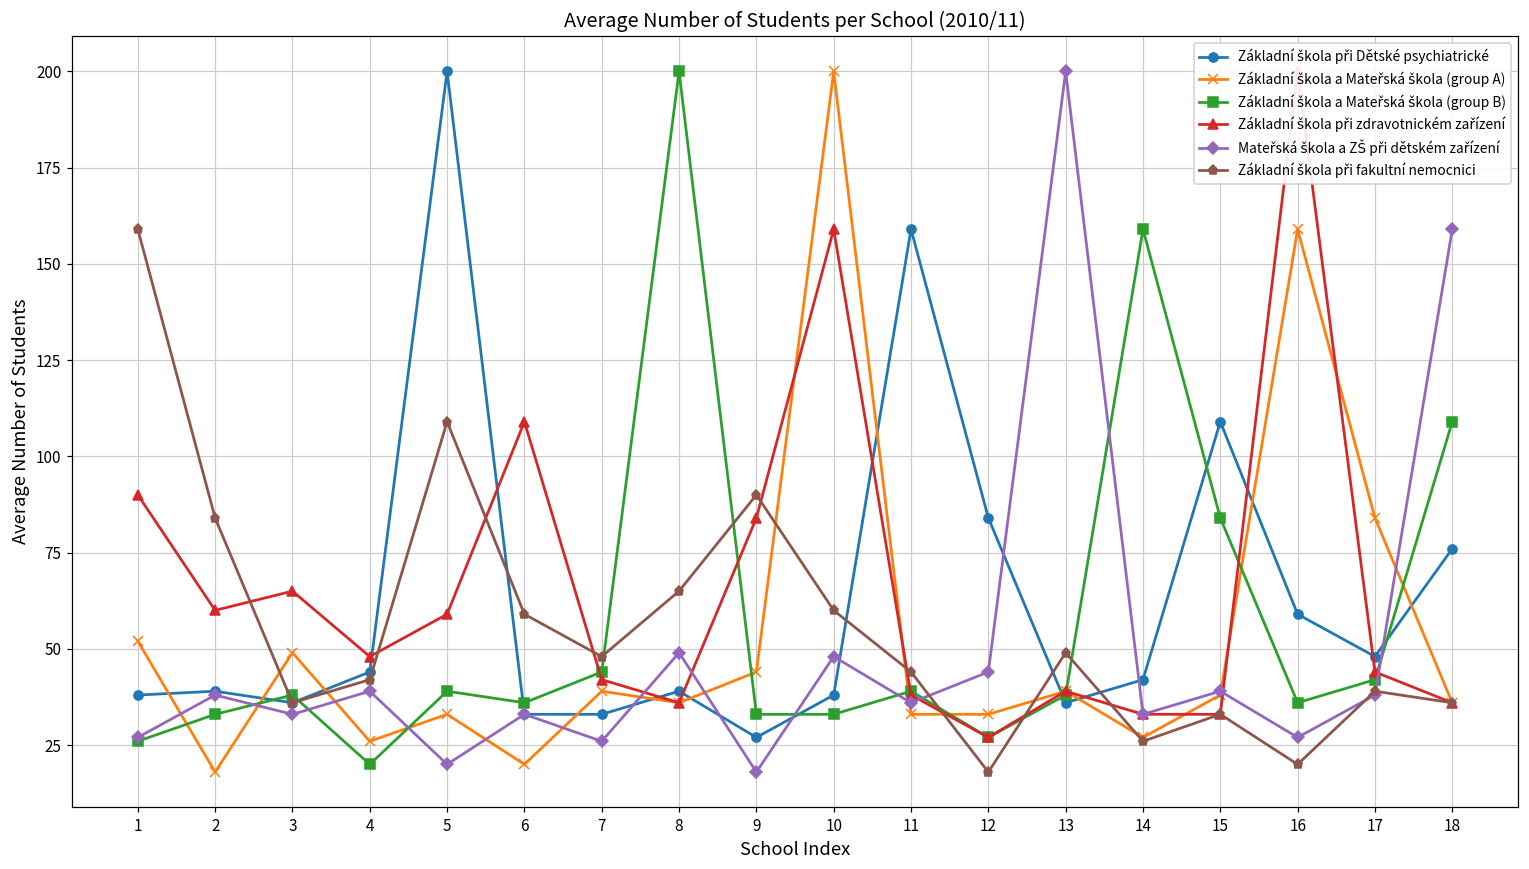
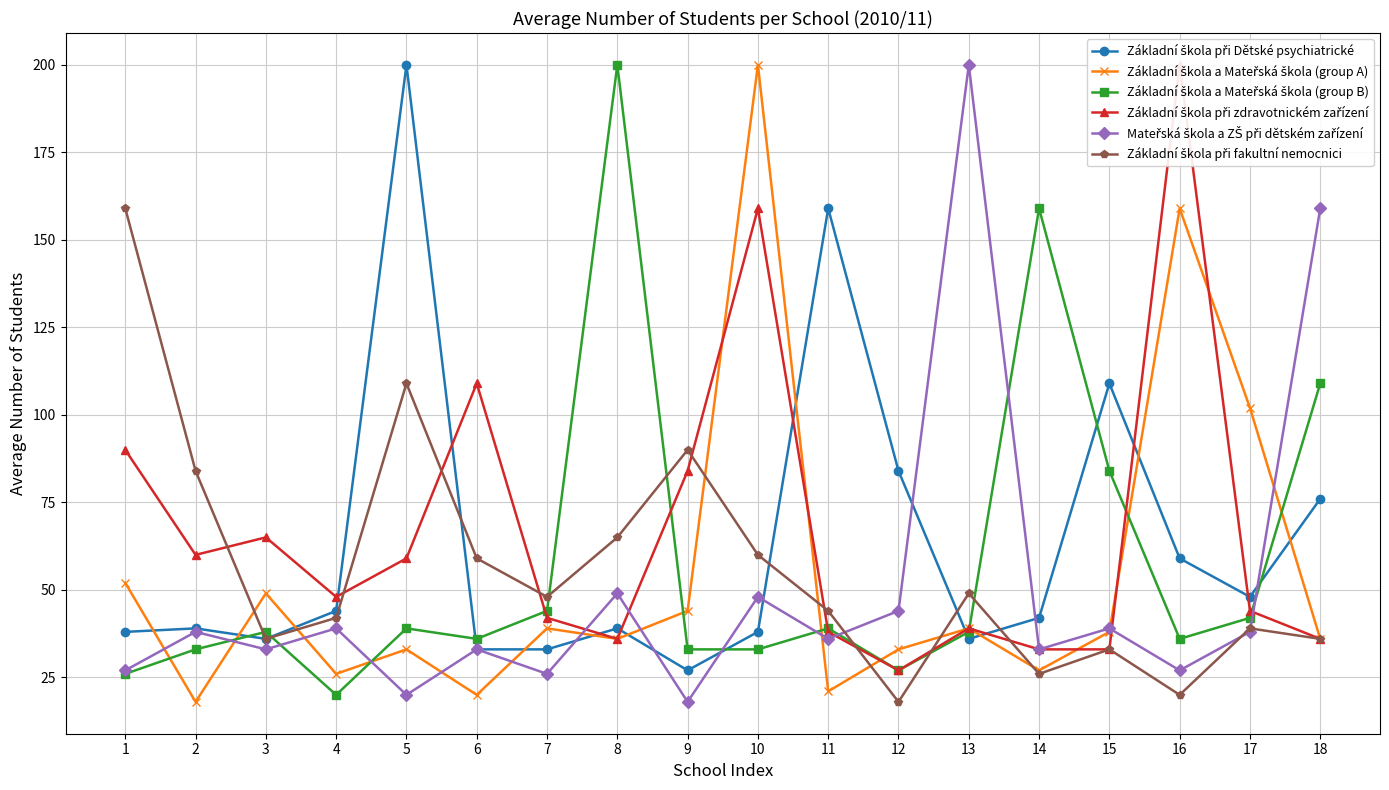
  {
    "Základní škola při Dětské psychiatrické": {
      "1": 38,
      "2": 39,
      "4": 44,
      "5": 200,
      "7": 33,
      "8": 39,
      "9": 27,
      "10": 38,
      "11": 159,
      "12": 84,
      "13": 36,
      "14": 42,
      "15": 109,
      "16": 59,
      "17": 48,
      "18": 76
    },
    "Základní škola a Mateřská škola (group A)": {
      "1": 52,
      "2": 18,
      "3": 49,
      "4": 26,
      "5": 33,
      "6": 20,
      "7": 39,
      "9": 44,
      "10": 200,
-     "11": 33,
+     "11": 21,
      "12": 33,
      "14": 27,
      "15": 38,
      "16": 159,
-     "17": 84
+     "17": 102
    },
    "Základní škola a Mateřská škola (group B)": {
      "1": 26,
      "2": 33,
      "3": 38,
      "4": 20,
      "5": 39,
      "6": 36,
      "7": 44,
      "8": 200,
      "9": 33,
      "10": 33,
      "11": 39,
      "13": 38,
      "14": 159,
      "15": 84,
      "16": 36,
      "17": 42,
      "18": 109
    },
    "Základní škola při zdravotnickém zařízení": {
      "1": 90,
      "2": 60,
      "3": 65,
      "4": 48,
      "5": 59,
      "6": 109,
      "7": 42,
      "9": 84,
      "10": 159,
      "11": 38,
      "17": 44
    },
    "Mateřská škola a ZŠ při dětském zařízení": {
      "1": 27,
      "2": 38,
      "3": 33,
      "4": 39,
      "5": 20,
      "7": 26,
      "8": 49,
      "9": 18,
      "10": 48,
      "11": 36,
      "12": 44,
      "13": 200,
      "15": 39,
      "16": 27,
      "17": 38,
      "18": 159
    },
    "Základní škola při fakultní nemocnici": {
      "1": 159,
      "2": 84,
      "4": 42,
      "5": 109,
      "6": 59,
      "7": 48,
      "8": 65,
      "9": 90,
      "10": 60,
      "11": 44,
      "12": 18,
      "13": 49,
      "14": 26,
      "16": 20,
      "17": 39
    }
  }
